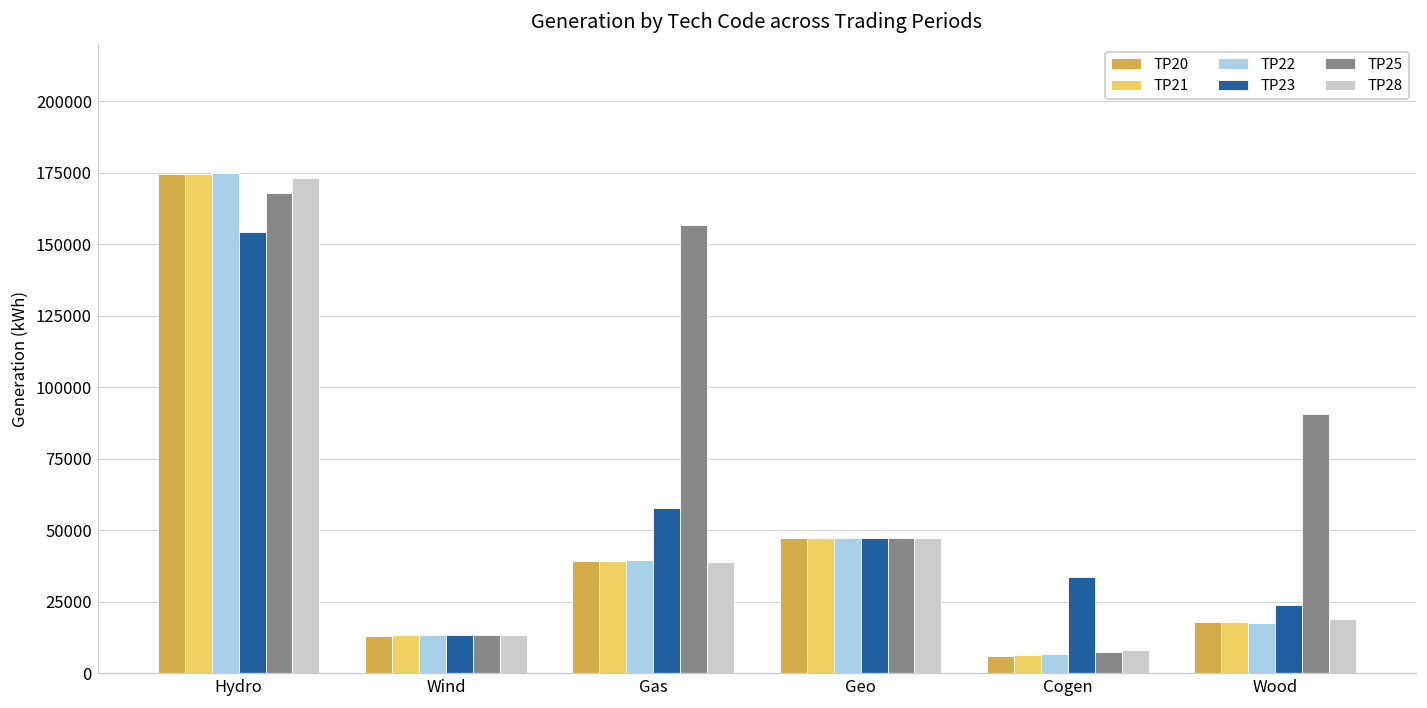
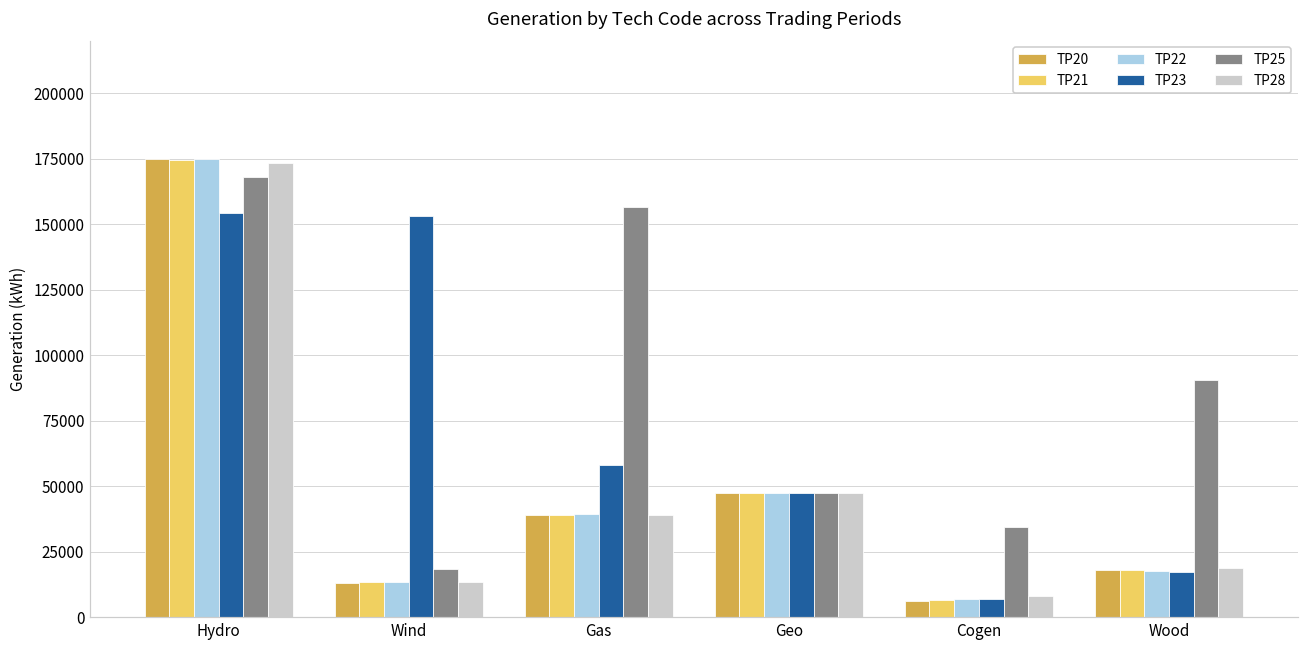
  {
    "TP23": {
      "Hydro": 154000,
-     "Wind": 13000,
+     "Wind": 153000,
      "Gas": 58000,
      "Geo": 47000,
-     "Cogen": 34000,
-     "Wood": 24000
+     "Cogen": 7000,
+     "Wood": 17000
    },
    "TP25": {
      "Hydro": 168000,
-     "Wind": 13000,
+     "Wind": 18000,
      "Gas": 157000,
      "Geo": 47000,
-     "Cogen": 8000,
+     "Cogen": 34000,
      "Wood": 91000
    }
  }
